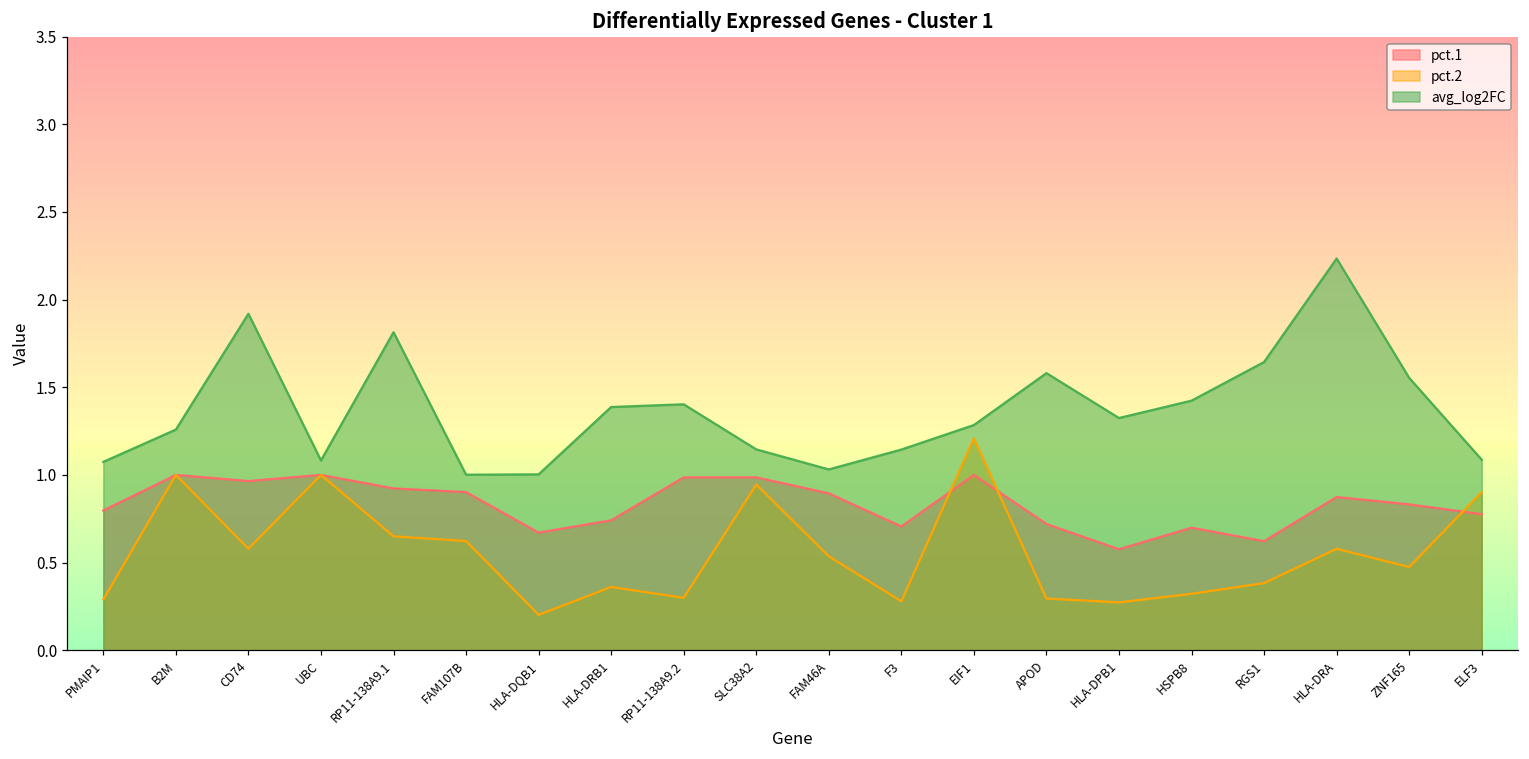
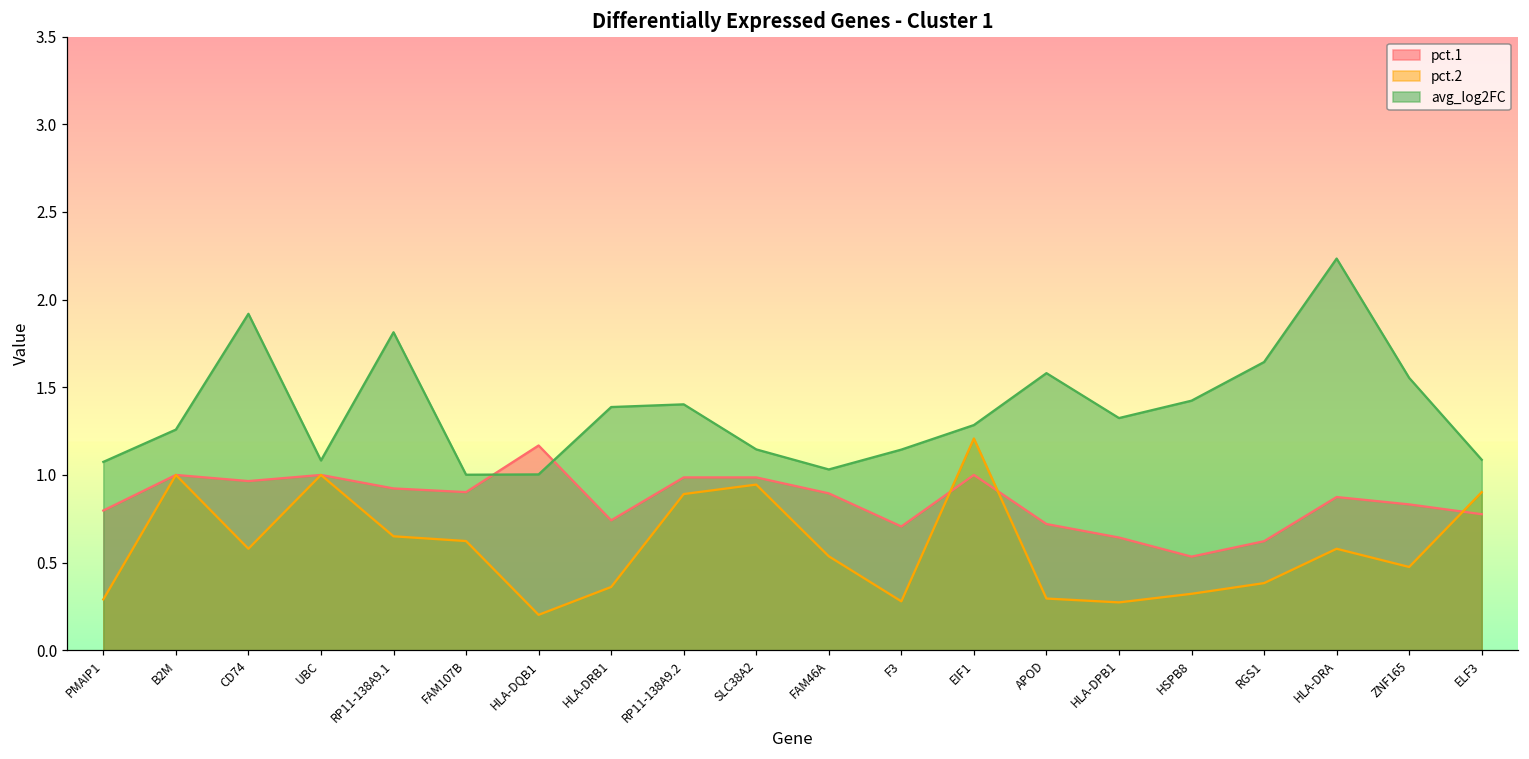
  {
    "pct.1": {
      "PMAIP1": 0.80,
      "CD74": 0.97,
      "RP11-138A9.1": 0.92,
      "FAM107B": 0.90,
-     "HLA-DQB1": 0.67,
+     "HLA-DQB1": 1.17,
      "HLA-DRB1": 0.74,
      "RP11-138A9.2": 0.99,
      "SLC38A2": 0.99,
      "FAM46A": 0.90,
      "F3": 0.71,
      "EIF1": 1.00,
      "APOD": 0.72,
-     "HLA-DPB1": 0.58,
-     "HSPB8": 0.70,
+     "HLA-DPB1": 0.64,
+     "HSPB8": 0.53,
      "RGS1": 0.62,
      "HLA-DRA": 0.87,
      "ZNF165": 0.83,
      "ELF3": 0.78
    },
    "pct.2": {
      "PMAIP1": 0.29,
      "CD74": 0.58,
      "RP11-138A9.1": 0.65,
      "FAM107B": 0.62,
      "HLA-DQB1": 0.20,
      "HLA-DRB1": 0.36,
-     "RP11-138A9.2": 0.30,
+     "RP11-138A9.2": 0.89,
      "SLC38A2": 0.95,
      "FAM46A": 0.54,
      "F3": 0.28,
      "EIF1": 1.21,
      "APOD": 0.30,
      "HLA-DPB1": 0.27,
      "HSPB8": 0.32,
      "RGS1": 0.38,
      "HLA-DRA": 0.58,
      "ZNF165": 0.48,
      "ELF3": 0.90
    },
    "avg_log2FC": {
      "PMAIP1": 1.07,
      "B2M": 1.26,
      "CD74": 1.92,
      "UBC": 1.08,
      "RP11-138A9.1": 1.81,
      "FAM107B": 1.00,
      "HLA-DQB1": 1.00,
      "HLA-DRB1": 1.39,
      "RP11-138A9.2": 1.40,
      "SLC38A2": 1.15,
      "FAM46A": 1.03,
      "F3": 1.14,
      "EIF1": 1.28,
      "APOD": 1.58,
      "HLA-DPB1": 1.32,
      "HSPB8": 1.42,
      "RGS1": 1.64,
      "HLA-DRA": 2.23,
      "ZNF165": 1.55,
      "ELF3": 1.09
    }
  }
